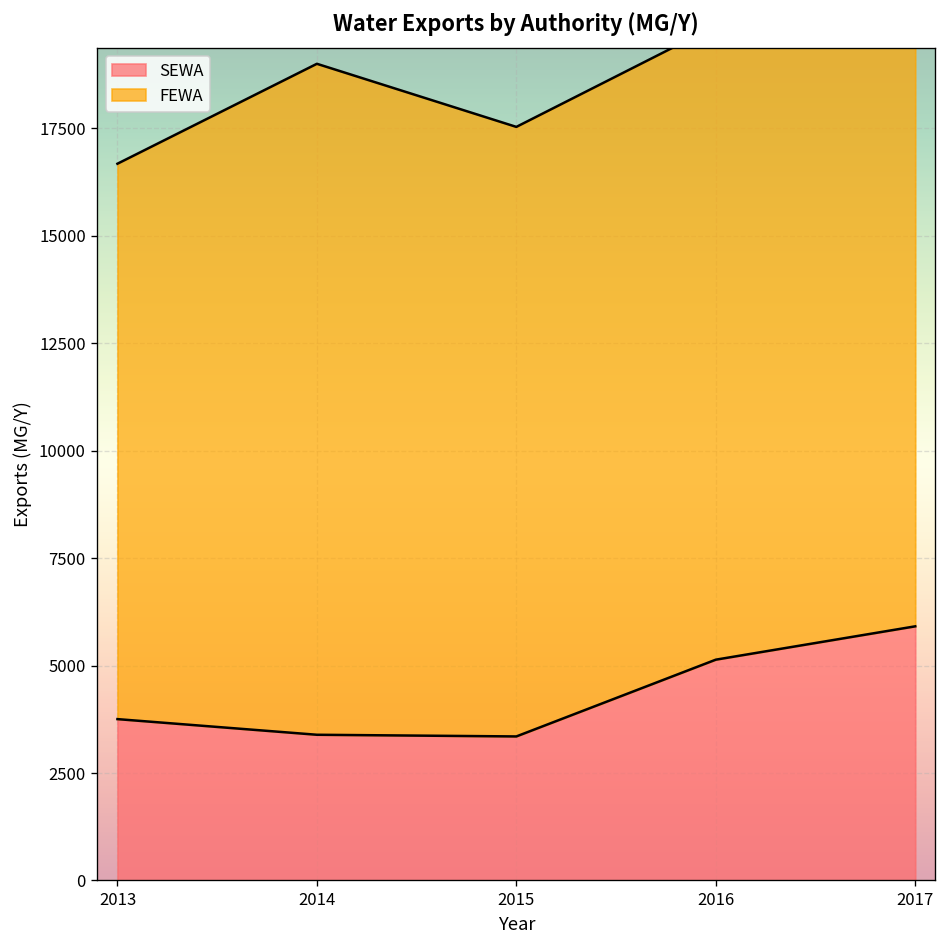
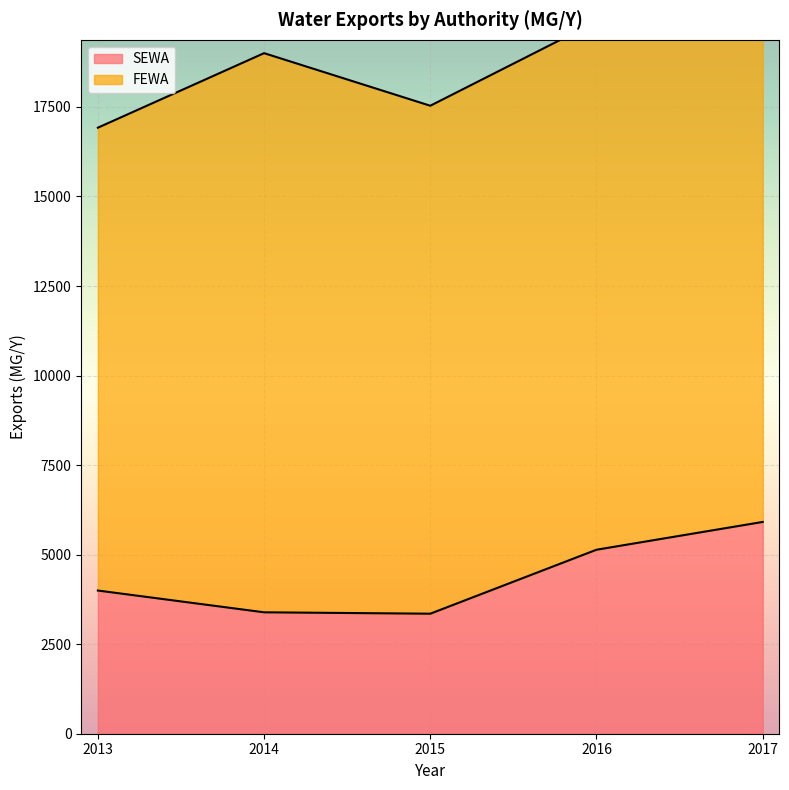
  {
    "SEWA": {
-     "2013": 3800,
+     "2013": 4000,
      "2014": 3400,
      "2015": 3400,
      "2016": 5100,
      "2017": 5900
    },
    "FEWA": {
      "2013": 12900,
      "2014": 15600,
      "2015": 14200
    }
  }
